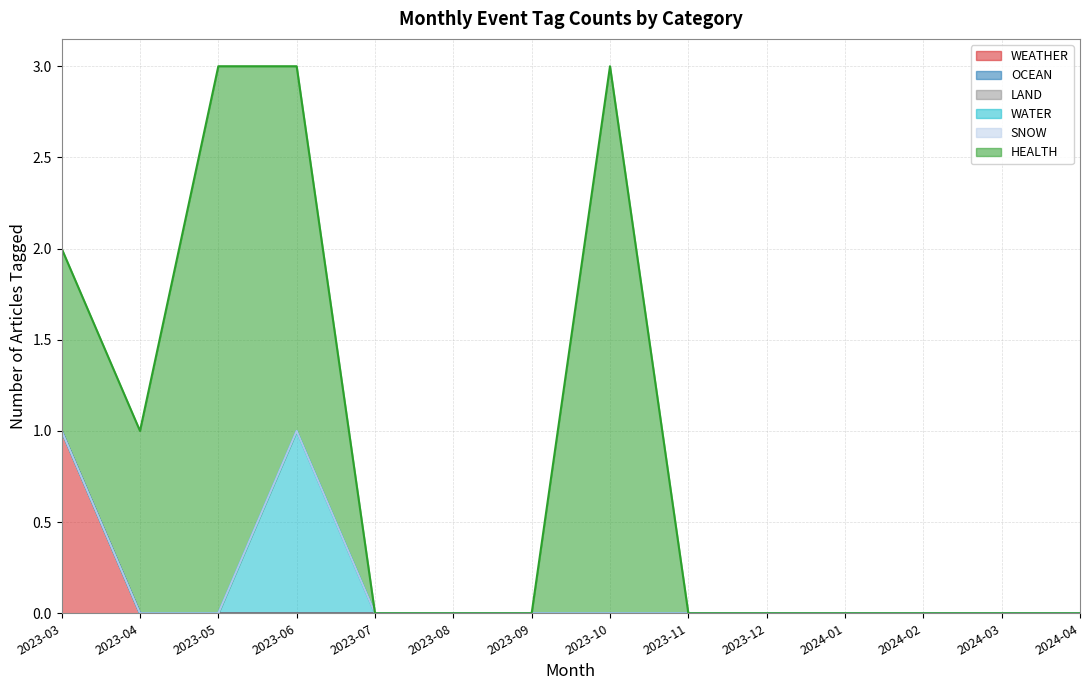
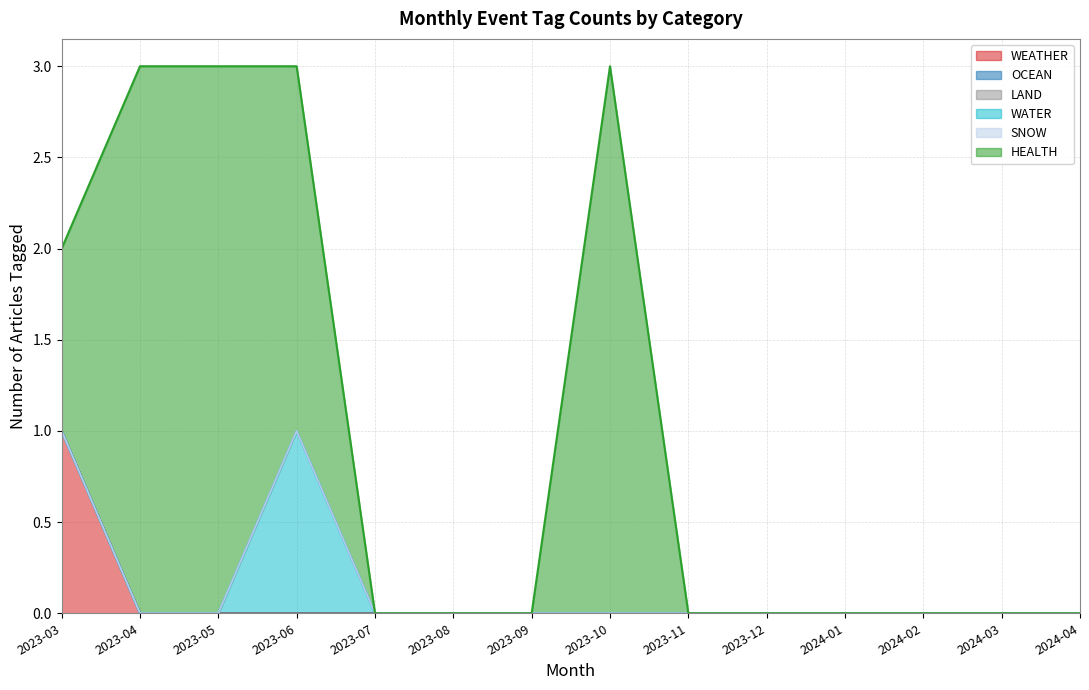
  {
    "LAND": {
      "2023-06": 0
    },
    "SNOW": {
      "2023-06": 1
    },
    "HEALTH": {
      "2023-03": 2,
-     "2023-04": 1,
+     "2023-04": 3,
      "2023-05": 3,
      "2023-06": 3,
      "2023-10": 3
    }
  }
